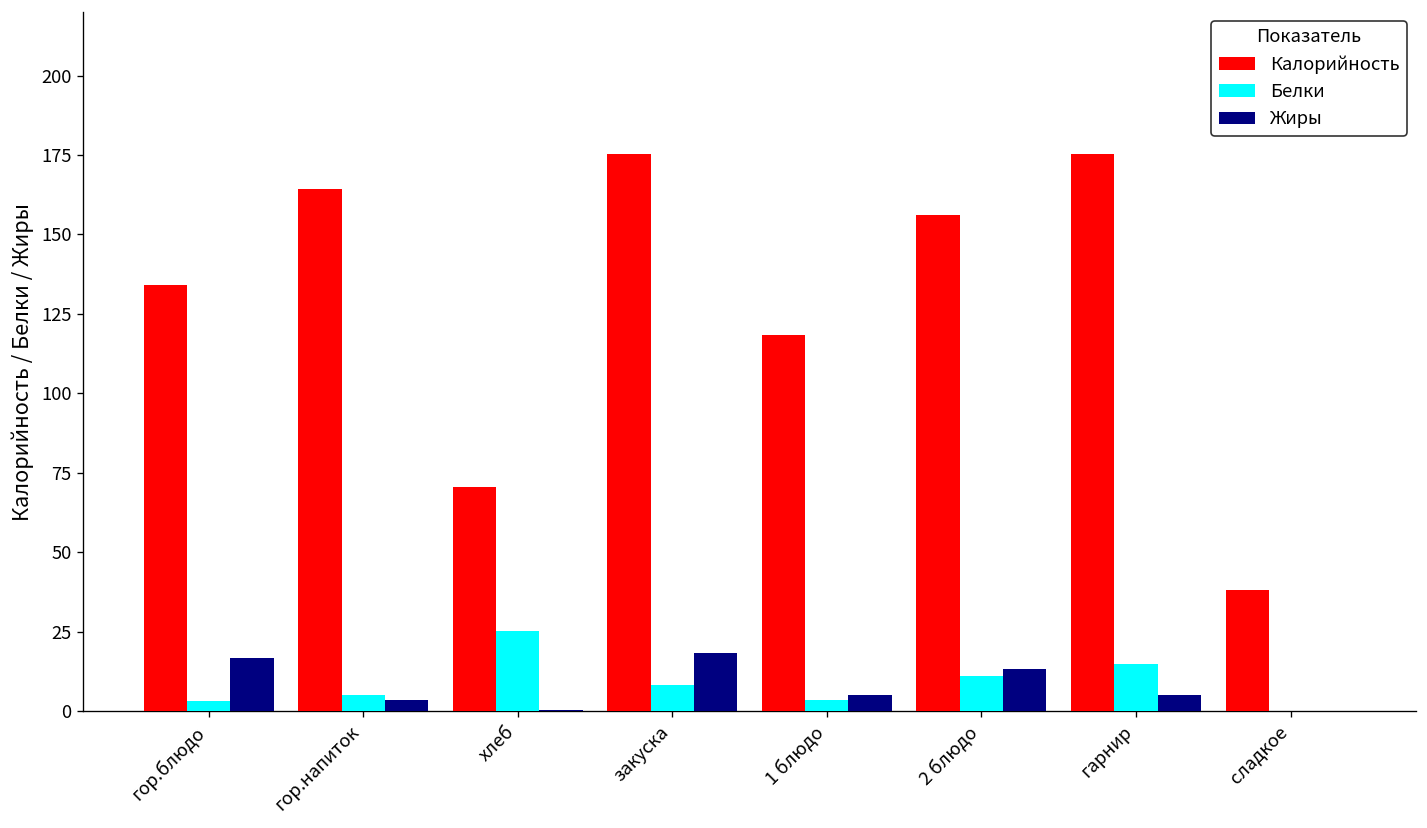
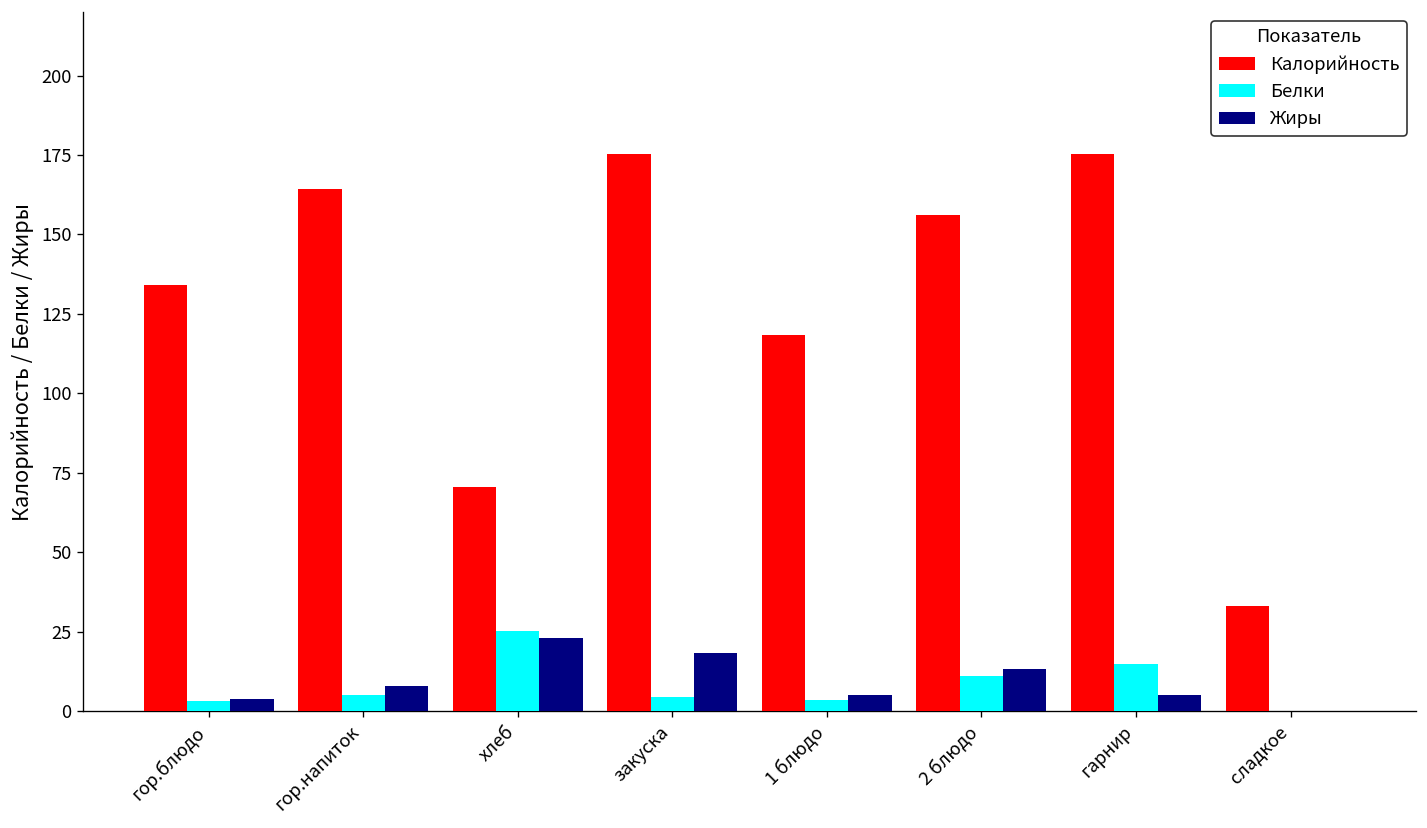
  {
    "Калорийность": {
      "гор.блюдо": 134,
      "гор.напиток": 164,
      "хлеб": 71,
      "закуска": 175,
      "1 блюдо": 118,
      "2 блюдо": 156,
      "гарнир": 175,
-     "сладкое": 38
+     "сладкое": 33
    },
    "Белки": {
      "гор.блюдо": 3,
      "гор.напиток": 5,
      "хлеб": 25,
-     "закуска": 8,
+     "закуска": 5,
      "1 блюдо": 4,
      "2 блюдо": 11,
      "гарнир": 15
    },
    "Жиры": {
-     "гор.блюдо": 17,
-     "гор.напиток": 4,
-     "хлеб": 0,
+     "гор.блюдо": 4,
+     "гор.напиток": 8,
+     "хлеб": 23,
      "закуска": 18,
      "1 блюдо": 5,
      "2 блюдо": 13,
      "гарнир": 5
    }
  }
